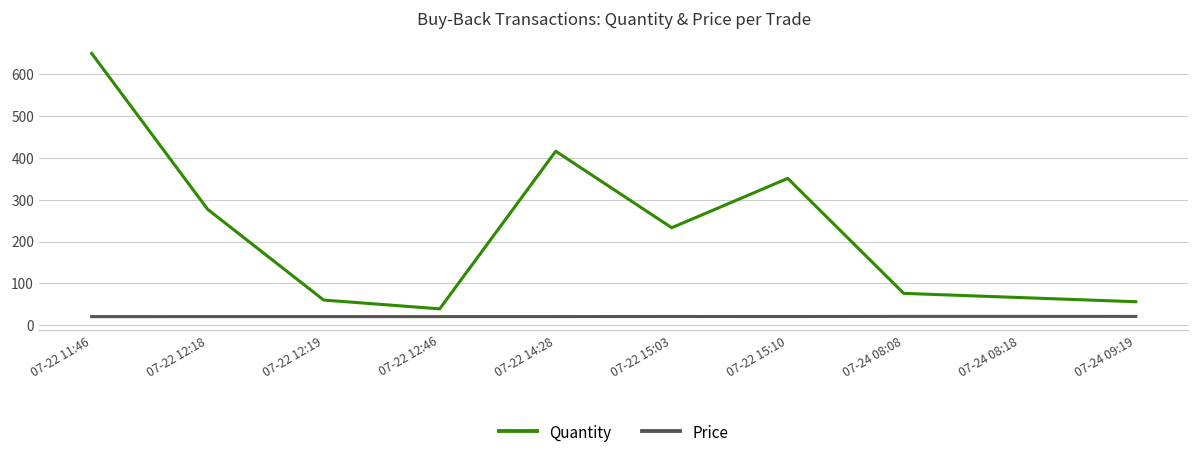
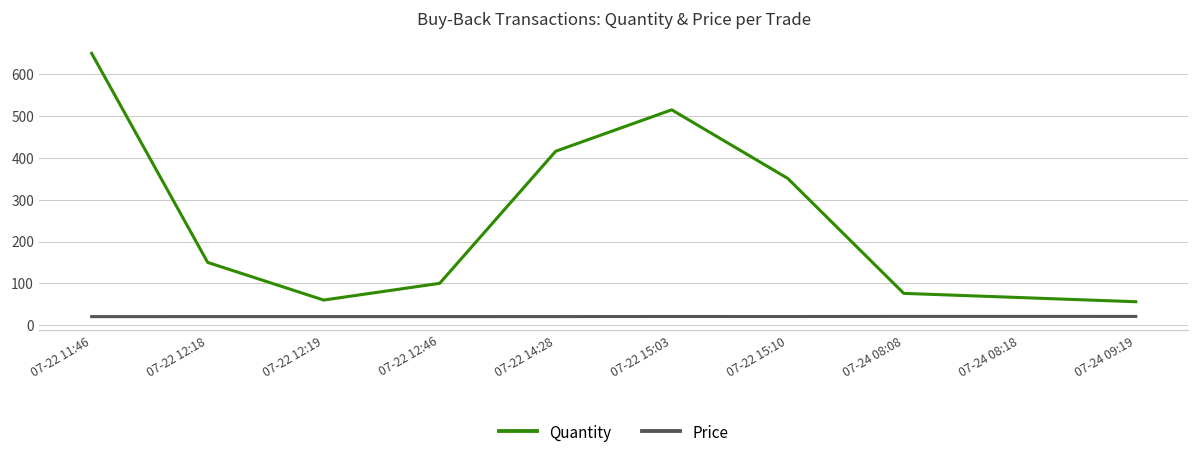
  {
    "Quantity": {
      "07-22 11:46": 650,
-     "07-22 12:18": 280,
+     "07-22 12:18": 150,
      "07-22 12:19": 60,
-     "07-22 12:46": 40,
+     "07-22 12:46": 100,
      "07-22 14:28": 420,
-     "07-22 15:03": 230,
+     "07-22 15:03": 520,
      "07-22 15:10": 350,
      "07-24 08:08": 80,
      "07-24 08:18": 70,
      "07-24 09:19": 60
    },
    "Price": {
      "07-22 11:46": 20,
      "07-22 12:18": 20,
      "07-22 12:19": 20,
      "07-22 12:46": 20,
      "07-22 14:28": 20,
      "07-22 15:03": 20,
      "07-22 15:10": 20,
      "07-24 08:08": 20,
      "07-24 08:18": 20,
      "07-24 09:19": 20
    }
  }
